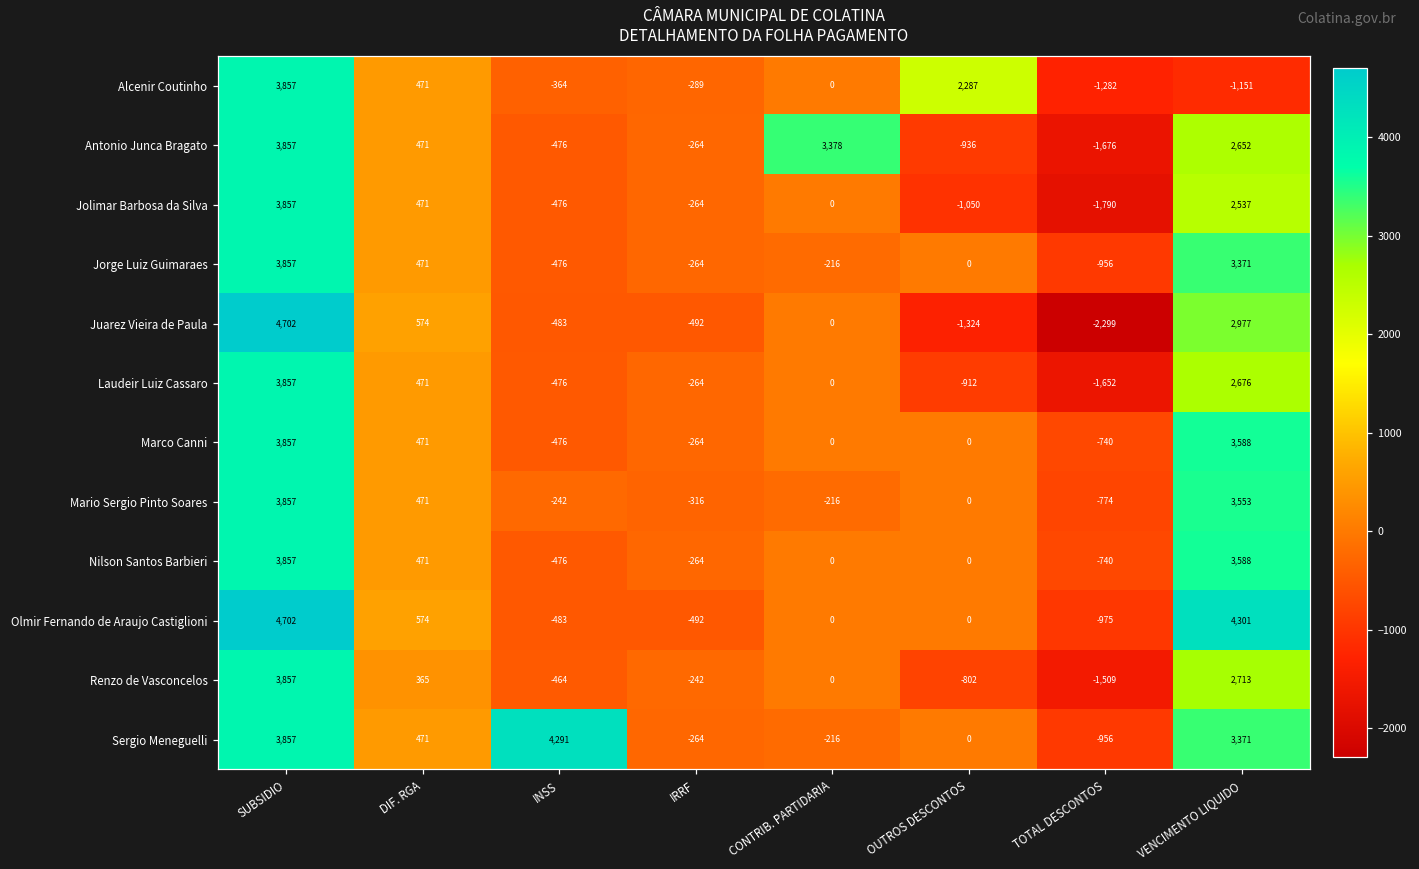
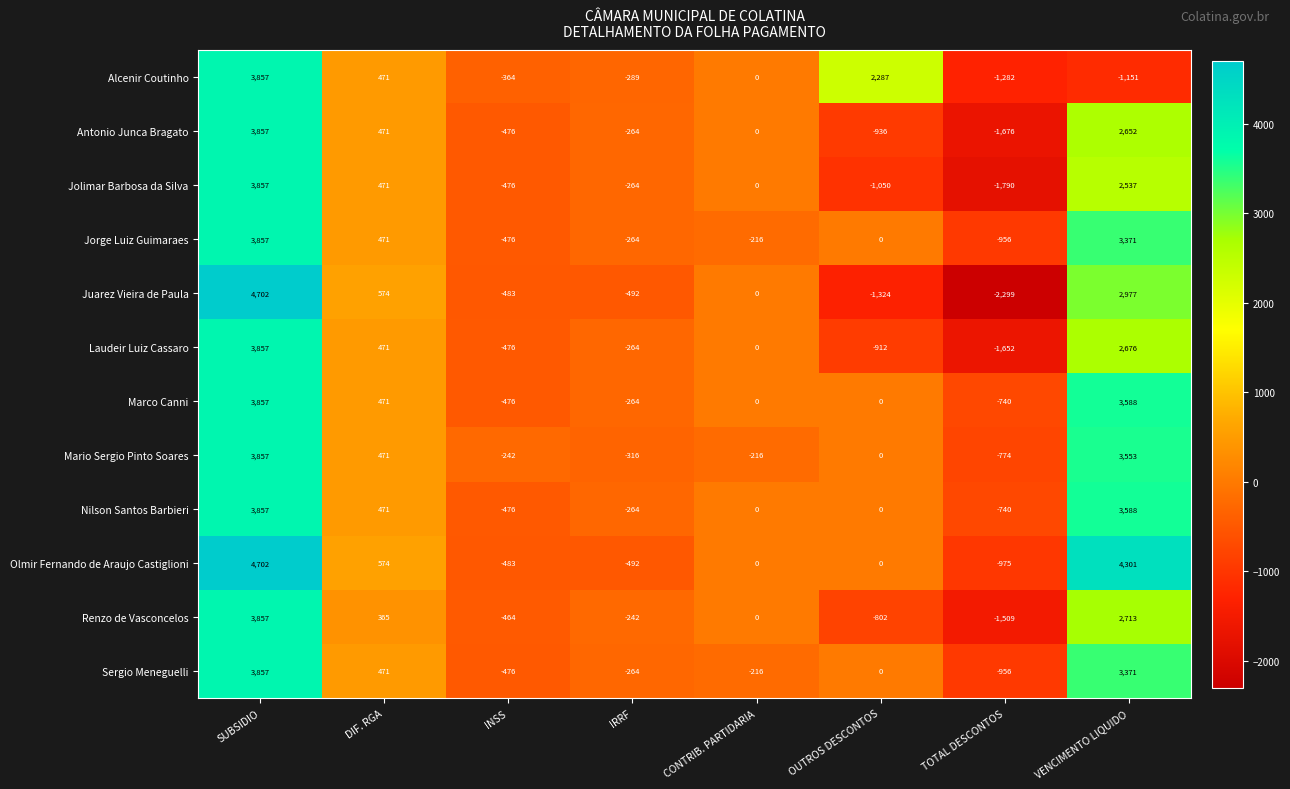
  {
    "Alcenir Coutinho": {
      "SUBSIDIO": "3,857",
      "DIF. RGA": "471",
      "INSS": "-364",
      "IRRF": "-289",
      "CONTRIB. PARTIDARIA": "0",
      "OUTROS DESCONTOS": "2,287",
      "TOTAL DESCONTOS": "-1,282",
      "VENCIMENTO LIQUIDO": "-1,151"
    },
    "Antonio Junca Bragato": {
      "SUBSIDIO": "3,857",
      "DIF. RGA": "471",
      "INSS": "-476",
      "IRRF": "-264",
-     "CONTRIB. PARTIDARIA": "3,378",
+     "CONTRIB. PARTIDARIA": "0",
      "OUTROS DESCONTOS": "-936",
      "TOTAL DESCONTOS": "-1,676",
      "VENCIMENTO LIQUIDO": "2,652"
    },
    "Jolimar Barbosa da Silva": {
      "SUBSIDIO": "3,857",
      "DIF. RGA": "471",
      "INSS": "-476",
      "IRRF": "-264",
      "CONTRIB. PARTIDARIA": "0",
      "OUTROS DESCONTOS": "-1,050",
      "TOTAL DESCONTOS": "-1,790",
      "VENCIMENTO LIQUIDO": "2,537"
    },
    "Jorge Luiz Guimaraes": {
      "SUBSIDIO": "3,857",
      "DIF. RGA": "471",
      "INSS": "-476",
      "IRRF": "-264",
      "CONTRIB. PARTIDARIA": "-216",
      "OUTROS DESCONTOS": "0",
      "TOTAL DESCONTOS": "-956",
      "VENCIMENTO LIQUIDO": "3,371"
    },
    "Juarez Vieira de Paula": {
      "SUBSIDIO": "4,702",
      "DIF. RGA": "574",
      "INSS": "-483",
      "IRRF": "-492",
      "CONTRIB. PARTIDARIA": "0",
      "OUTROS DESCONTOS": "-1,324",
      "TOTAL DESCONTOS": "-2,299",
      "VENCIMENTO LIQUIDO": "2,977"
    },
    "Laudeir Luiz Cassaro": {
      "SUBSIDIO": "3,857",
      "DIF. RGA": "471",
      "INSS": "-476",
      "IRRF": "-264",
      "CONTRIB. PARTIDARIA": "0",
      "OUTROS DESCONTOS": "-912",
      "TOTAL DESCONTOS": "-1,652",
      "VENCIMENTO LIQUIDO": "2,676"
    },
    "Marco Canni": {
      "SUBSIDIO": "3,857",
      "DIF. RGA": "471",
      "INSS": "-476",
      "IRRF": "-264",
      "CONTRIB. PARTIDARIA": "0",
      "OUTROS DESCONTOS": "0",
      "TOTAL DESCONTOS": "-740",
      "VENCIMENTO LIQUIDO": "3,588"
    },
    "Mario Sergio Pinto Soares": {
      "SUBSIDIO": "3,857",
      "DIF. RGA": "471",
      "INSS": "-242",
      "IRRF": "-316",
      "CONTRIB. PARTIDARIA": "-216",
      "OUTROS DESCONTOS": "0",
      "TOTAL DESCONTOS": "-774",
      "VENCIMENTO LIQUIDO": "3,553"
    },
    "Nilson Santos Barbieri": {
      "SUBSIDIO": "3,857",
      "DIF. RGA": "471",
      "INSS": "-476",
      "IRRF": "-264",
      "CONTRIB. PARTIDARIA": "0",
      "OUTROS DESCONTOS": "0",
      "TOTAL DESCONTOS": "-740",
      "VENCIMENTO LIQUIDO": "3,588"
    },
    "Olmir Fernando de Araujo Castiglioni": {
      "SUBSIDIO": "4,702",
      "DIF. RGA": "574",
      "INSS": "-483",
      "IRRF": "-492",
      "CONTRIB. PARTIDARIA": "0",
      "OUTROS DESCONTOS": "0",
      "TOTAL DESCONTOS": "-975",
      "VENCIMENTO LIQUIDO": "4,301"
    },
    "Renzo de Vasconcelos": {
      "SUBSIDIO": "3,857",
      "DIF. RGA": "365",
      "INSS": "-464",
      "IRRF": "-242",
      "CONTRIB. PARTIDARIA": "0",
      "OUTROS DESCONTOS": "-802",
      "TOTAL DESCONTOS": "-1,509",
      "VENCIMENTO LIQUIDO": "2,713"
    },
    "Sergio Meneguelli": {
      "SUBSIDIO": "3,857",
      "DIF. RGA": "471",
-     "INSS": "4,291",
+     "INSS": "-476",
      "IRRF": "-264",
      "CONTRIB. PARTIDARIA": "-216",
      "OUTROS DESCONTOS": "0",
      "TOTAL DESCONTOS": "-956",
      "VENCIMENTO LIQUIDO": "3,371"
    }
  }
